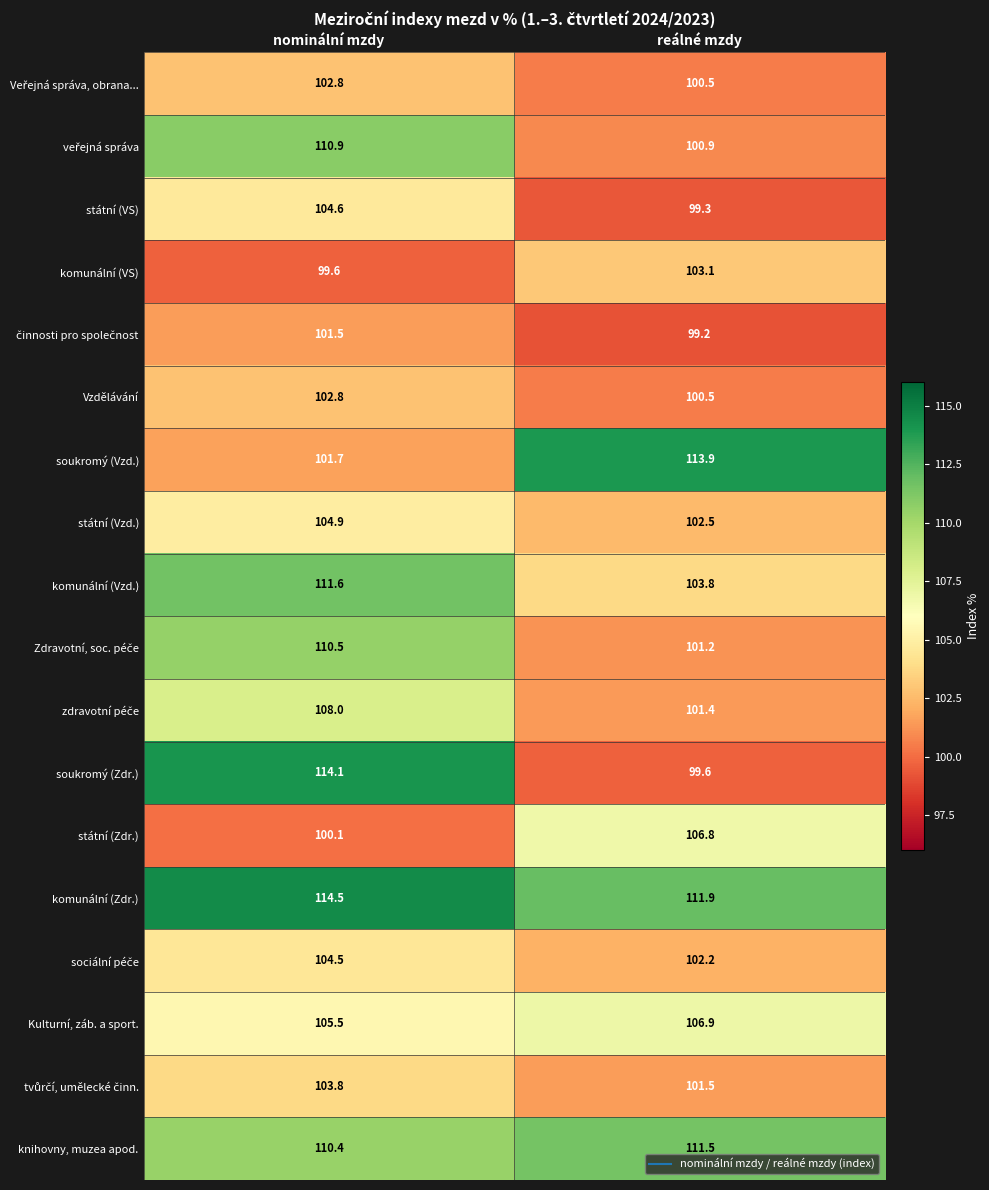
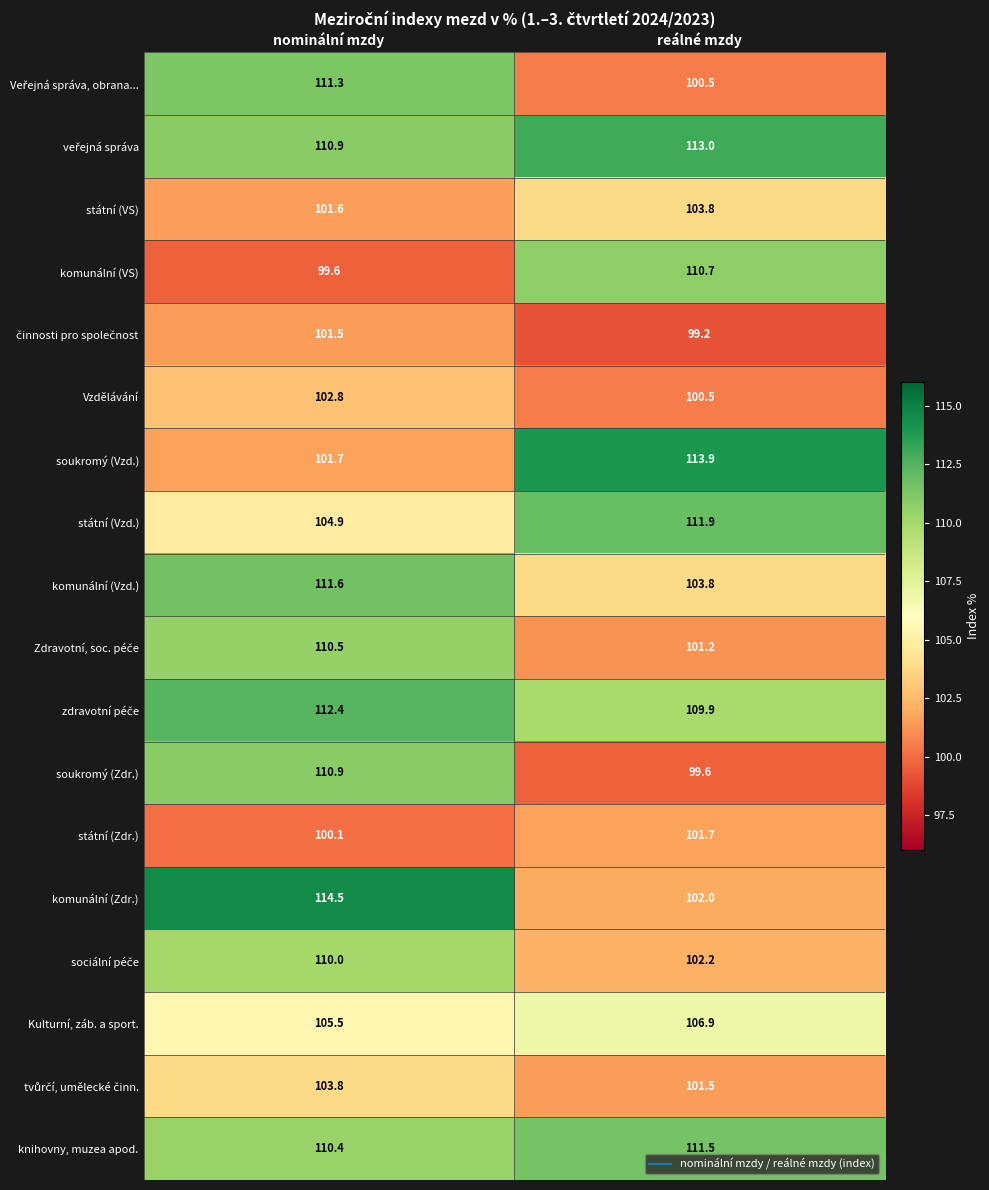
  {
    "Veřejná správa, obrana...": {
-     "nominální mzdy": 102.8,
+     "nominální mzdy": 111.3,
      "reálné mzdy": 100.5
    },
    "veřejná správa": {
      "nominální mzdy": 110.9,
-     "reálné mzdy": 100.9
+     "reálné mzdy": 113.0
    },
    "státní (VS)": {
-     "nominální mzdy": 104.6,
-     "reálné mzdy": 99.3
+     "nominální mzdy": 101.6,
+     "reálné mzdy": 103.8
    },
    "komunální (VS)": {
      "nominální mzdy": 99.6,
-     "reálné mzdy": 103.1
+     "reálné mzdy": 110.7
    },
    "činnosti pro společnost": {
      "nominální mzdy": 101.5,
      "reálné mzdy": 99.2
    },
    "Vzdělávání": {
      "nominální mzdy": 102.8,
      "reálné mzdy": 100.5
    },
    "soukromý (Vzd.)": {
      "nominální mzdy": 101.7,
      "reálné mzdy": 113.9
    },
    "státní (Vzd.)": {
      "nominální mzdy": 104.9,
-     "reálné mzdy": 102.5
+     "reálné mzdy": 111.9
    },
    "komunální (Vzd.)": {
      "nominální mzdy": 111.6,
      "reálné mzdy": 103.8
    },
    "Zdravotní, soc. péče": {
      "nominální mzdy": 110.5,
      "reálné mzdy": 101.2
    },
    "zdravotní péče": {
-     "nominální mzdy": 108.0,
-     "reálné mzdy": 101.4
+     "nominální mzdy": 112.4,
+     "reálné mzdy": 109.9
    },
    "soukromý (Zdr.)": {
-     "nominální mzdy": 114.1,
+     "nominální mzdy": 110.9,
      "reálné mzdy": 99.6
    },
    "státní (Zdr.)": {
      "nominální mzdy": 100.1,
-     "reálné mzdy": 106.8
+     "reálné mzdy": 101.7
    },
    "komunální (Zdr.)": {
      "nominální mzdy": 114.5,
-     "reálné mzdy": 111.9
+     "reálné mzdy": 102.0
    },
    "sociální péče": {
-     "nominální mzdy": 104.5,
+     "nominální mzdy": 110.0,
      "reálné mzdy": 102.2
    },
    "Kulturní, záb. a sport.": {
      "nominální mzdy": 105.5,
      "reálné mzdy": 106.9
    },
    "tvůrčí, umělecké činn.": {
      "nominální mzdy": 103.8,
      "reálné mzdy": 101.5
    },
    "knihovny, muzea apod.": {
      "nominální mzdy": 110.4
    }
  }
